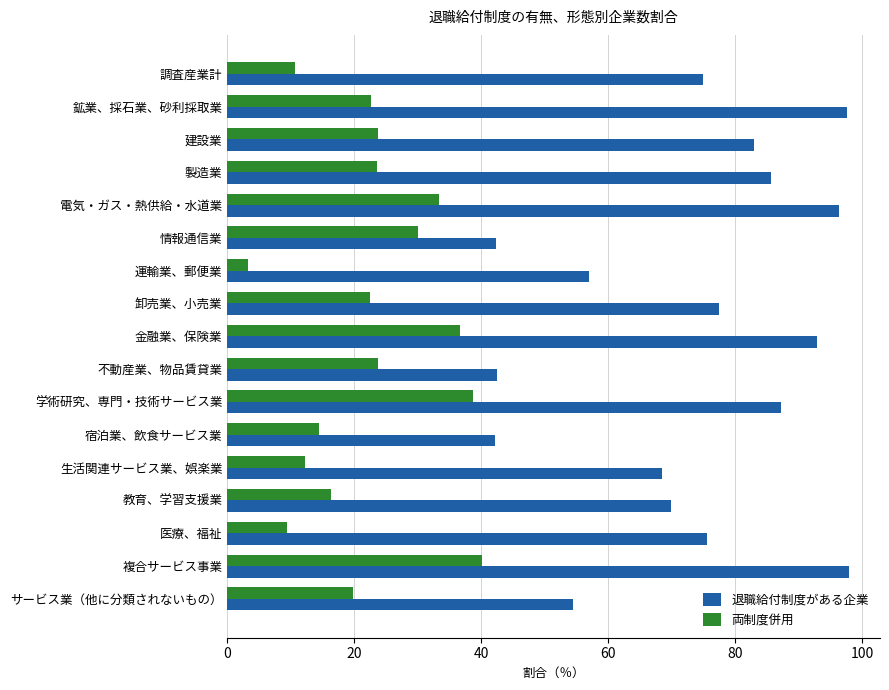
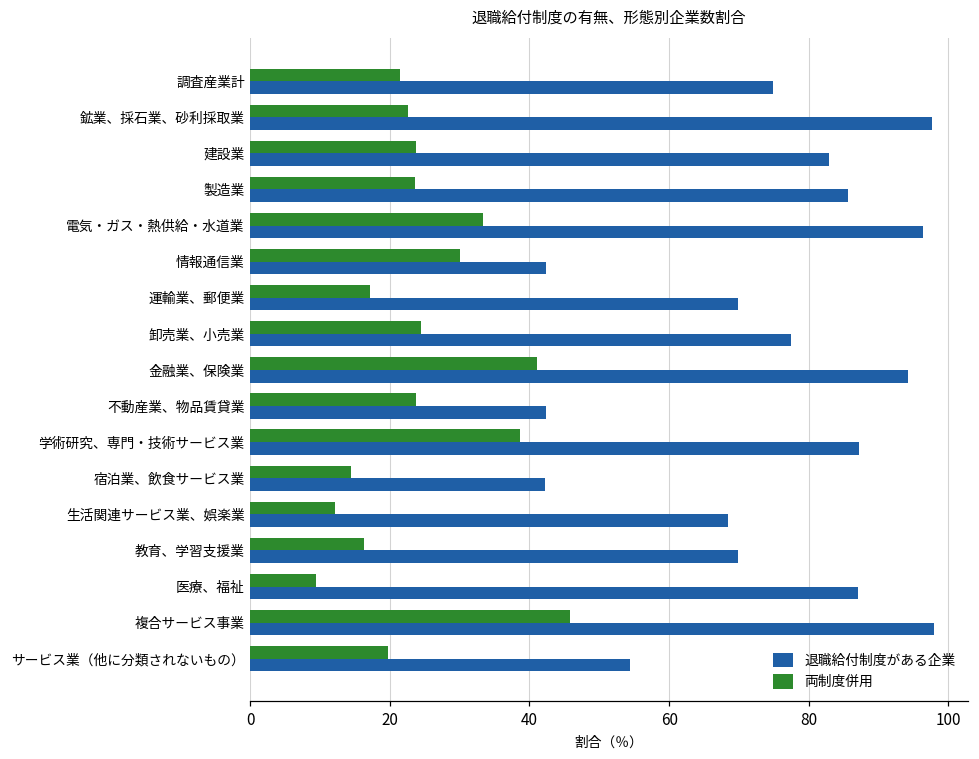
  {
    "退職給付制度がある企業": {
      "調査産業計": 75,
      "鉱業、採石業、砂利採取業": 98,
      "建設業": 83,
      "製造業": 86,
      "電気・ガス・熱供給・水道業": 96,
      "情報通信業": 42,
-     "運輸業、郵便業": 57,
+     "運輸業、郵便業": 70,
      "卸売業、小売業": 77,
-     "金融業、保険業": 93,
+     "金融業、保険業": 94,
      "不動産業、物品賃貸業": 42,
      "学術研究、専門・技術サービス業": 87,
      "宿泊業、飲食サービス業": 42,
      "生活関連サービス業、娯楽業": 69,
      "教育、学習支援業": 70,
-     "医療、福祉": 76,
+     "医療、福祉": 87,
      "複合サービス事業": 98,
      "サービス業（他に分類されないもの）": 54
    },
    "両制度併用": {
-     "調査産業計": 11,
+     "調査産業計": 21,
      "鉱業、採石業、砂利採取業": 23,
      "建設業": 24,
      "製造業": 24,
      "電気・ガス・熱供給・水道業": 33,
      "情報通信業": 30,
-     "運輸業、郵便業": 3,
-     "卸売業、小売業": 22,
-     "金融業、保険業": 37,
+     "運輸業、郵便業": 17,
+     "卸売業、小売業": 24,
+     "金融業、保険業": 41,
      "不動産業、物品賃貸業": 24,
      "学術研究、専門・技術サービス業": 39,
      "宿泊業、飲食サービス業": 14,
      "生活関連サービス業、娯楽業": 12,
      "教育、学習支援業": 16,
      "医療、福祉": 9,
-     "複合サービス事業": 40,
+     "複合サービス事業": 46,
      "サービス業（他に分類されないもの）": 20
    }
  }
